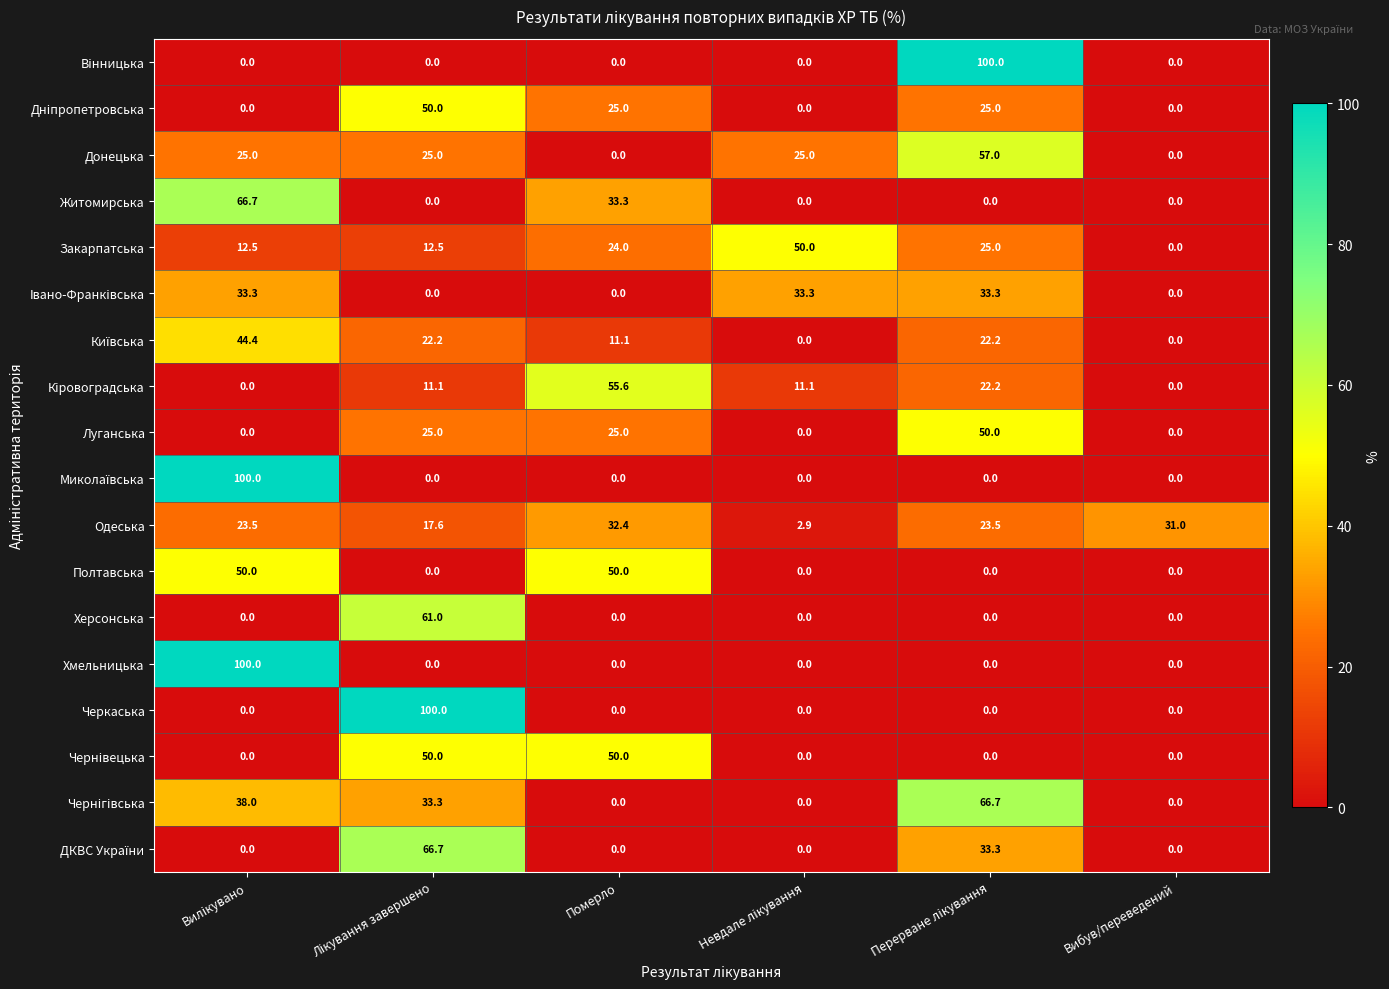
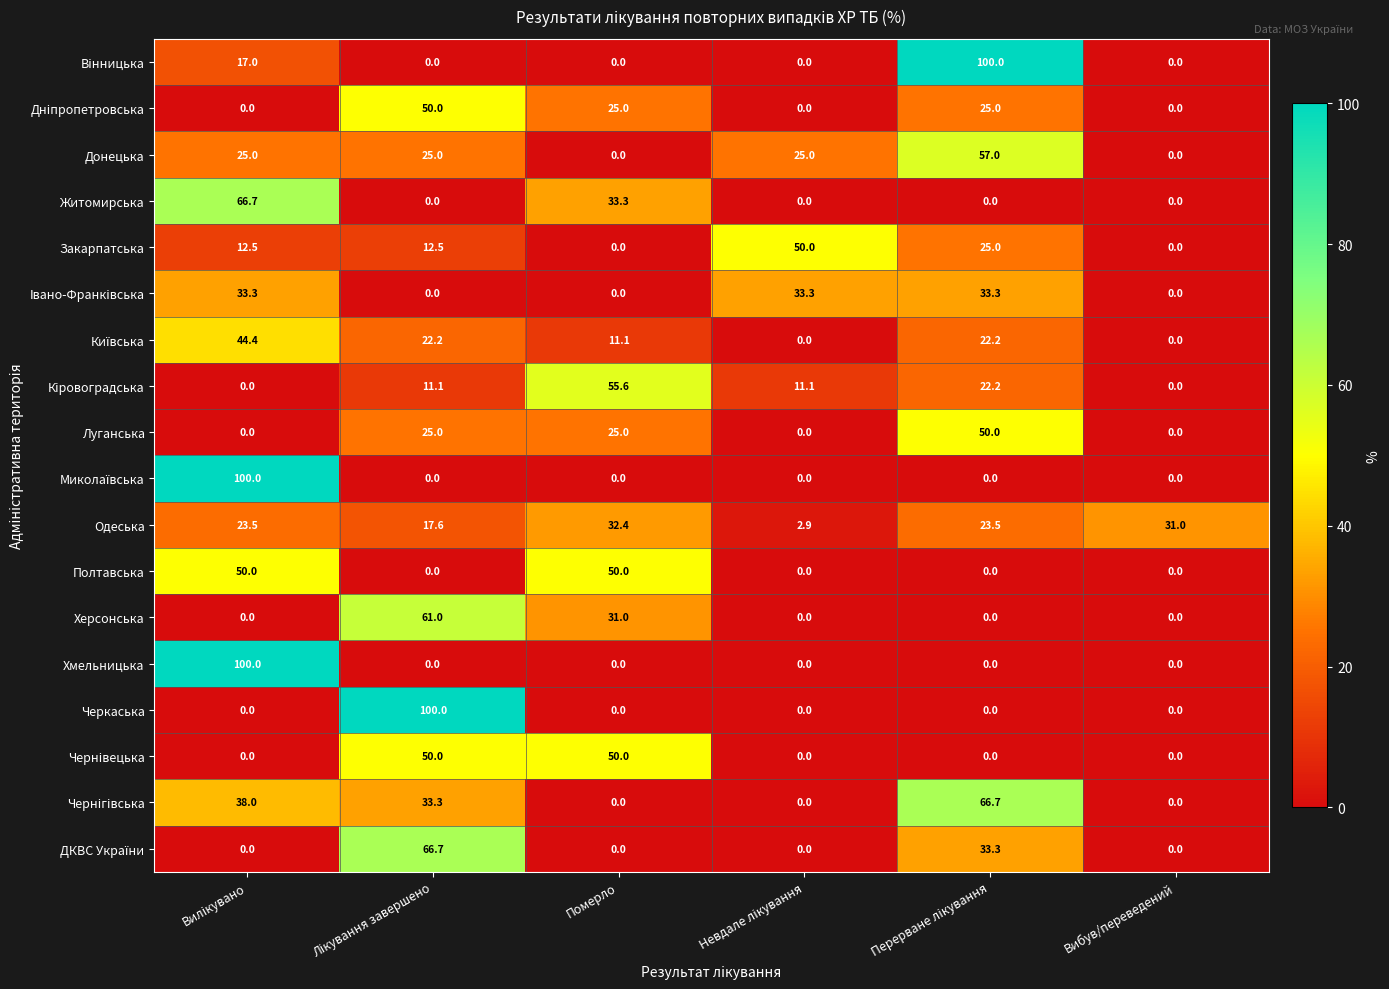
  {
    "Вінницька": {
-     "Вилікувано": 0.0,
+     "Вилікувано": 17.0,
      "Лікування завершено": 0.0,
      "Померло": 0.0,
      "Невдале лікування": 0.0,
      "Перерване лікування": 100.0,
      "Вибув/переведений": 0.0
    },
    "Дніпропетровська": {
      "Вилікувано": 0.0,
      "Лікування завершено": 50.0,
      "Померло": 25.0,
      "Невдале лікування": 0.0,
      "Перерване лікування": 25.0,
      "Вибув/переведений": 0.0
    },
    "Донецька": {
      "Вилікувано": 25.0,
      "Лікування завершено": 25.0,
      "Померло": 0.0,
      "Невдале лікування": 25.0,
      "Перерване лікування": 57.0,
      "Вибув/переведений": 0.0
    },
    "Житомирська": {
      "Вилікувано": 66.7,
      "Лікування завершено": 0.0,
      "Померло": 33.3,
      "Невдале лікування": 0.0,
      "Перерване лікування": 0.0,
      "Вибув/переведений": 0.0
    },
    "Закарпатська": {
      "Вилікувано": 12.5,
      "Лікування завершено": 12.5,
-     "Померло": 24.0,
+     "Померло": 0.0,
      "Невдале лікування": 50.0,
      "Перерване лікування": 25.0,
      "Вибув/переведений": 0.0
    },
    "Івано-Франківська": {
      "Вилікувано": 33.3,
      "Лікування завершено": 0.0,
      "Померло": 0.0,
      "Невдале лікування": 33.3,
      "Перерване лікування": 33.3,
      "Вибув/переведений": 0.0
    },
    "Київська": {
      "Вилікувано": 44.4,
      "Лікування завершено": 22.2,
      "Померло": 11.1,
      "Невдале лікування": 0.0,
      "Перерване лікування": 22.2,
      "Вибув/переведений": 0.0
    },
    "Кіровоградська": {
      "Вилікувано": 0.0,
      "Лікування завершено": 11.1,
      "Померло": 55.6,
      "Невдале лікування": 11.1,
      "Перерване лікування": 22.2,
      "Вибув/переведений": 0.0
    },
    "Луганська": {
      "Вилікувано": 0.0,
      "Лікування завершено": 25.0,
      "Померло": 25.0,
      "Невдале лікування": 0.0,
      "Перерване лікування": 50.0,
      "Вибув/переведений": 0.0
    },
    "Миколаївська": {
      "Вилікувано": 100.0,
      "Лікування завершено": 0.0,
      "Померло": 0.0,
      "Невдале лікування": 0.0,
      "Перерване лікування": 0.0,
      "Вибув/переведений": 0.0
    },
    "Одеська": {
      "Вилікувано": 23.5,
      "Лікування завершено": 17.6,
      "Померло": 32.4,
      "Невдале лікування": 2.9,
      "Перерване лікування": 23.5,
      "Вибув/переведений": 31.0
    },
    "Полтавська": {
      "Вилікувано": 50.0,
      "Лікування завершено": 0.0,
      "Померло": 50.0,
      "Невдале лікування": 0.0,
      "Перерване лікування": 0.0,
      "Вибув/переведений": 0.0
    },
    "Херсонська": {
      "Вилікувано": 0.0,
      "Лікування завершено": 61.0,
-     "Померло": 0.0,
+     "Померло": 31.0,
      "Невдале лікування": 0.0,
      "Перерване лікування": 0.0,
      "Вибув/переведений": 0.0
    },
    "Хмельницька": {
      "Вилікувано": 100.0,
      "Лікування завершено": 0.0,
      "Померло": 0.0,
      "Невдале лікування": 0.0,
      "Перерване лікування": 0.0,
      "Вибув/переведений": 0.0
    },
    "Черкаська": {
      "Вилікувано": 0.0,
      "Лікування завершено": 100.0,
      "Померло": 0.0,
      "Невдале лікування": 0.0,
      "Перерване лікування": 0.0,
      "Вибув/переведений": 0.0
    },
    "Чернівецька": {
      "Вилікувано": 0.0,
      "Лікування завершено": 50.0,
      "Померло": 50.0,
      "Невдале лікування": 0.0,
      "Перерване лікування": 0.0,
      "Вибув/переведений": 0.0
    },
    "Чернігівська": {
      "Вилікувано": 38.0,
      "Лікування завершено": 33.3,
      "Померло": 0.0,
      "Невдале лікування": 0.0,
      "Перерване лікування": 66.7,
      "Вибув/переведений": 0.0
    },
    "ДКВС України": {
      "Вилікувано": 0.0,
      "Лікування завершено": 66.7,
      "Померло": 0.0,
      "Невдале лікування": 0.0,
      "Перерване лікування": 33.3,
      "Вибув/переведений": 0.0
    }
  }
